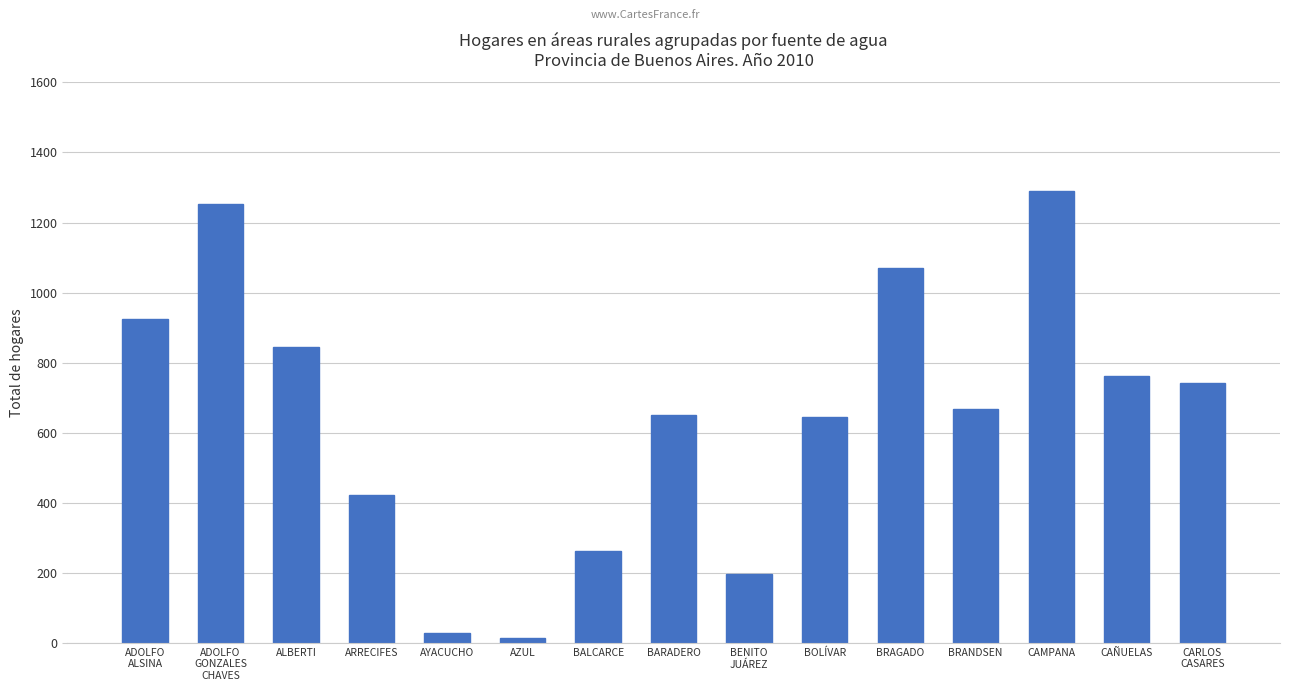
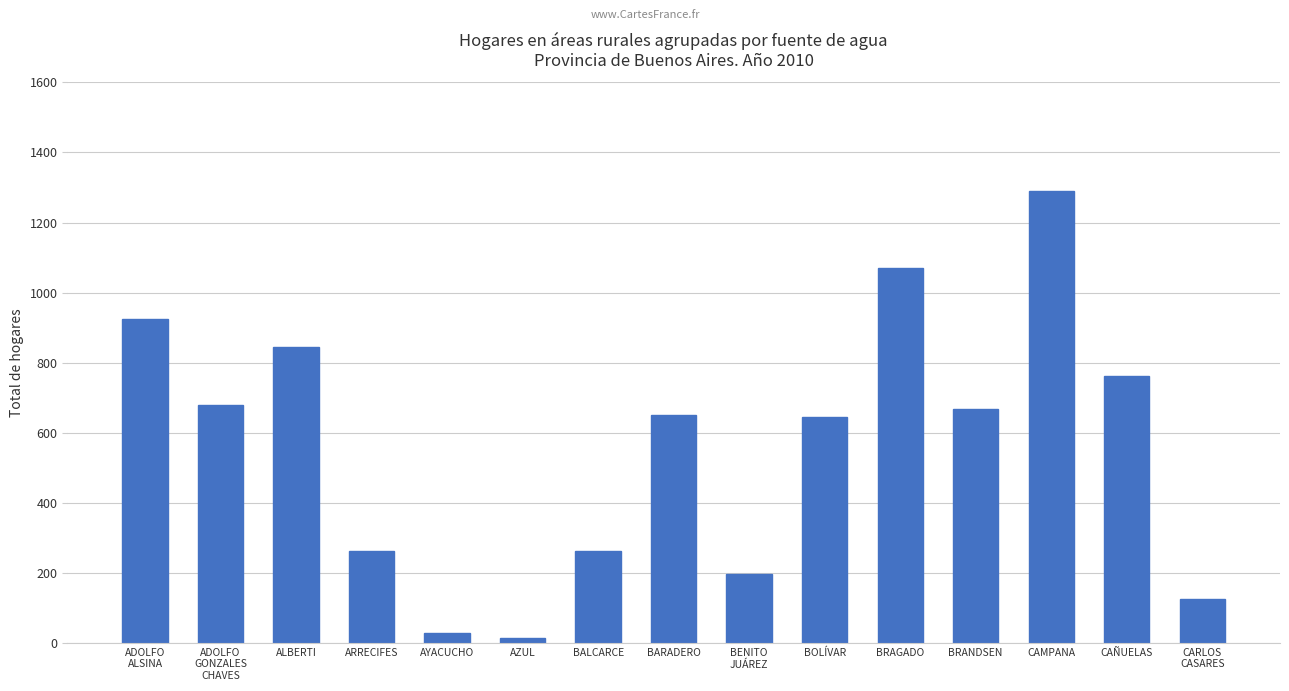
  {
    "ADOLFO ALSINA": 930,
-   "ADOLFO GONZALES CHAVES": 1250,
+   "ADOLFO GONZALES CHAVES": 680,
    "ALBERTI": 850,
-   "ARRECIFES": 420,
+   "ARRECIFES": 260,
    "AYACUCHO": 30,
    "AZUL": 20,
    "BALCARCE": 260,
    "BARADERO": 650,
    "BENITO JUÁREZ": 200,
    "BOLÍVAR": 640,
    "BRAGADO": 1070,
    "BRANDSEN": 670,
    "CAMPANA": 1290,
    "CAÑUELAS": 760,
-   "CARLOS CASARES": 740
+   "CARLOS CASARES": 130
  }
